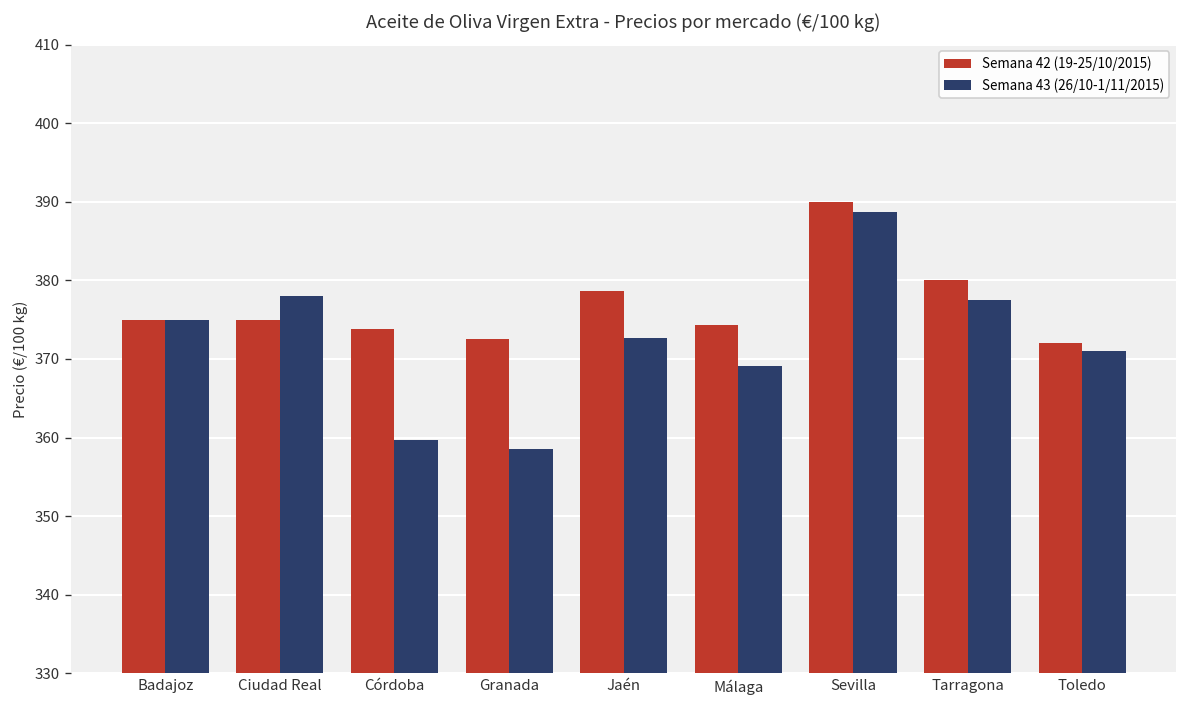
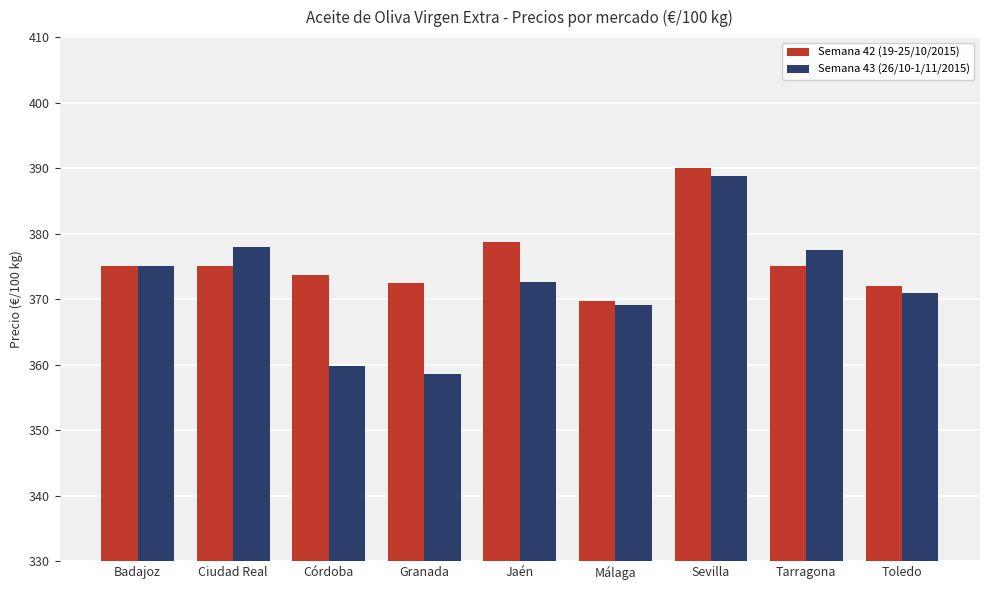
  {
    "Semana 42 (19-25/10/2015)": {
      "Badajoz": 375,
      "Ciudad Real": 375,
      "Córdoba": 374,
      "Granada": 373,
      "Jaén": 379,
-     "Málaga": 374,
+     "Málaga": 370,
      "Sevilla": 390,
-     "Tarragona": 380,
+     "Tarragona": 375,
      "Toledo": 372
    },
    "Semana 43 (26/10-1/11/2015)": {
      "Badajoz": 375,
      "Ciudad Real": 378,
      "Córdoba": 360,
      "Granada": 359,
      "Jaén": 373,
      "Málaga": 369,
      "Sevilla": 389,
      "Tarragona": 378,
      "Toledo": 371
    }
  }
